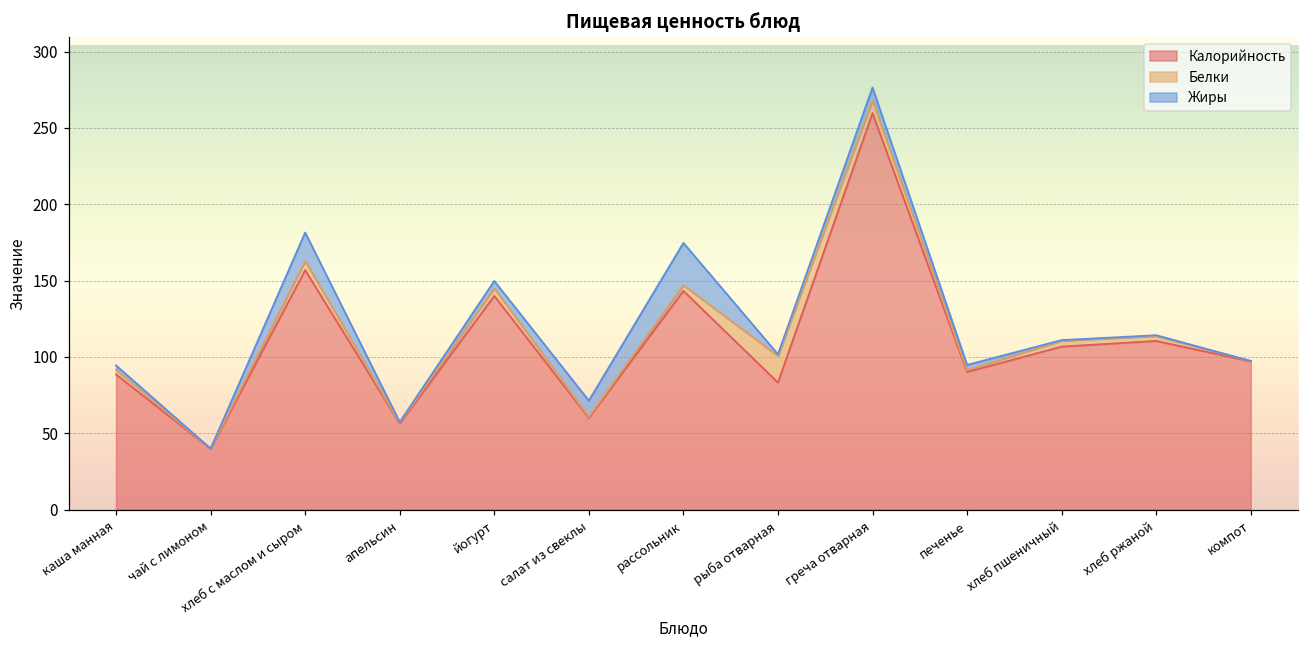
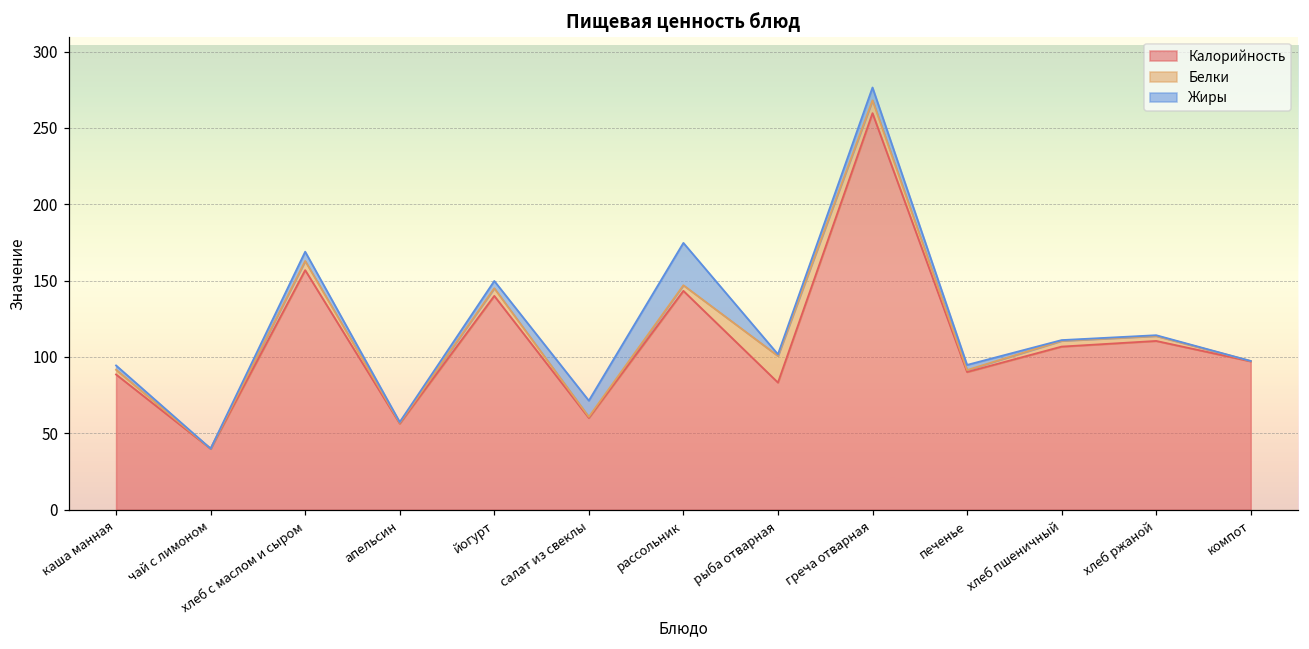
  {
    "Жиры": {
      "каша манная": 3,
-     "хлеб с маслом и сыром": 19,
+     "хлеб с маслом и сыром": 6,
      "йогурт": 5,
      "салат из свеклы": 11,
      "рассольник": 28,
      "греча отварная": 8,
      "печенье": 3
    }
  }
